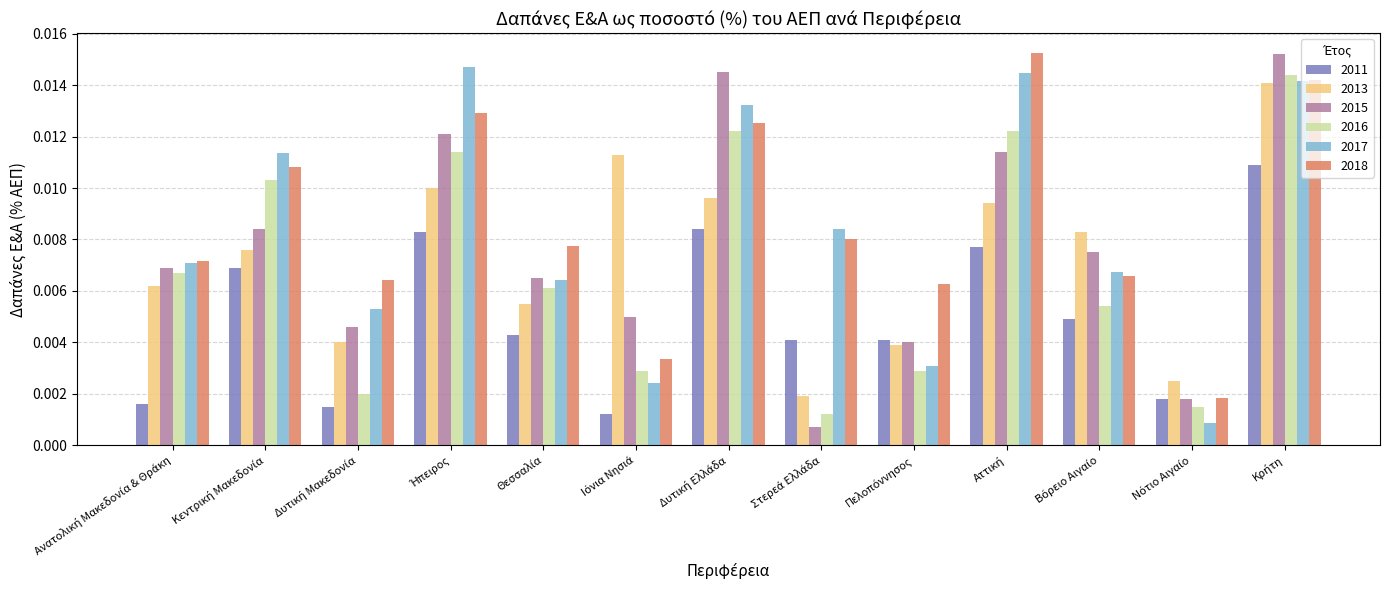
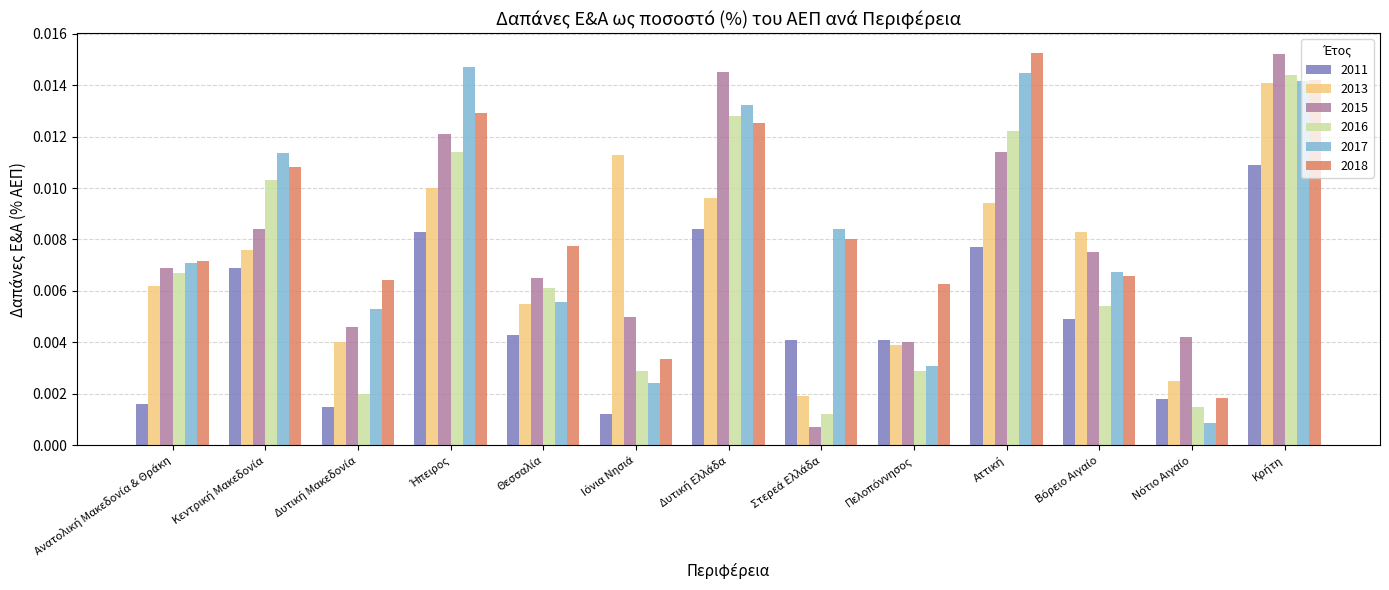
  {
    "2011": {
      "Ανατολική Μακεδονία & Θράκη": 0.0016,
      "Κεντρική Μακεδονία": 0.0069,
      "Δυτική Μακεδονία": 0.0015,
      "Ήπειρος": 0.0083,
      "Θεσσαλία": 0.0043,
      "Ιόνια Νησιά": 0.0012,
      "Δυτική Ελλάδα": 0.0084,
      "Στερεά Ελλάδα": 0.0041,
      "Πελοπόννησος": 0.0041,
      "Αττική": 0.0077,
      "Βόρειο Αιγαίο": 0.0049,
      "Νότιο Αιγαίο": 0.0018,
      "Κρήτη": 0.0109
    },
    "2013": {
      "Ανατολική Μακεδονία & Θράκη": 0.0062,
      "Κεντρική Μακεδονία": 0.0076,
      "Δυτική Μακεδονία": 0.0040,
      "Ήπειρος": 0.0100,
      "Θεσσαλία": 0.0055,
      "Ιόνια Νησιά": 0.0113,
      "Δυτική Ελλάδα": 0.0096,
      "Στερεά Ελλάδα": 0.0019,
      "Πελοπόννησος": 0.0039,
      "Αττική": 0.0094,
      "Βόρειο Αιγαίο": 0.0083,
      "Νότιο Αιγαίο": 0.0025,
      "Κρήτη": 0.0141
    },
    "2015": {
      "Ανατολική Μακεδονία & Θράκη": 0.0069,
      "Κεντρική Μακεδονία": 0.0084,
      "Δυτική Μακεδονία": 0.0046,
      "Ήπειρος": 0.0121,
      "Θεσσαλία": 0.0065,
      "Ιόνια Νησιά": 0.0050,
      "Δυτική Ελλάδα": 0.0145,
      "Στερεά Ελλάδα": 0.0007,
      "Πελοπόννησος": 0.0040,
      "Αττική": 0.0114,
      "Βόρειο Αιγαίο": 0.0075,
-     "Νότιο Αιγαίο": 0.0018,
+     "Νότιο Αιγαίο": 0.0042,
      "Κρήτη": 0.0152
    },
    "2016": {
      "Ανατολική Μακεδονία & Θράκη": 0.0067,
      "Κεντρική Μακεδονία": 0.0103,
      "Δυτική Μακεδονία": 0.0020,
      "Ήπειρος": 0.0114,
      "Θεσσαλία": 0.0061,
      "Ιόνια Νησιά": 0.0029,
-     "Δυτική Ελλάδα": 0.0122,
+     "Δυτική Ελλάδα": 0.0128,
      "Στερεά Ελλάδα": 0.0012,
      "Πελοπόννησος": 0.0029,
      "Αττική": 0.0122,
      "Βόρειο Αιγαίο": 0.0054,
      "Νότιο Αιγαίο": 0.0015,
      "Κρήτη": 0.0144
    },
    "2017": {
      "Ανατολική Μακεδονία & Θράκη": 0.0071,
      "Κεντρική Μακεδονία": 0.0114,
      "Δυτική Μακεδονία": 0.0053,
      "Ήπειρος": 0.0147,
-     "Θεσσαλία": 0.0064,
+     "Θεσσαλία": 0.0056,
      "Ιόνια Νησιά": 0.0024,
      "Δυτική Ελλάδα": 0.0132,
      "Στερεά Ελλάδα": 0.0084,
      "Πελοπόννησος": 0.0031,
      "Αττική": 0.0145,
      "Βόρειο Αιγαίο": 0.0068,
      "Νότιο Αιγαίο": 0.0009
    },
    "2018": {
      "Ανατολική Μακεδονία & Θράκη": 0.0072,
      "Κεντρική Μακεδονία": 0.0108,
      "Δυτική Μακεδονία": 0.0064,
      "Ήπειρος": 0.0129,
      "Θεσσαλία": 0.0077,
      "Ιόνια Νησιά": 0.0033,
      "Δυτική Ελλάδα": 0.0125,
      "Στερεά Ελλάδα": 0.0080,
      "Πελοπόννησος": 0.0063,
      "Αττική": 0.0153,
      "Βόρειο Αιγαίο": 0.0066,
      "Νότιο Αιγαίο": 0.0018
    }
  }
